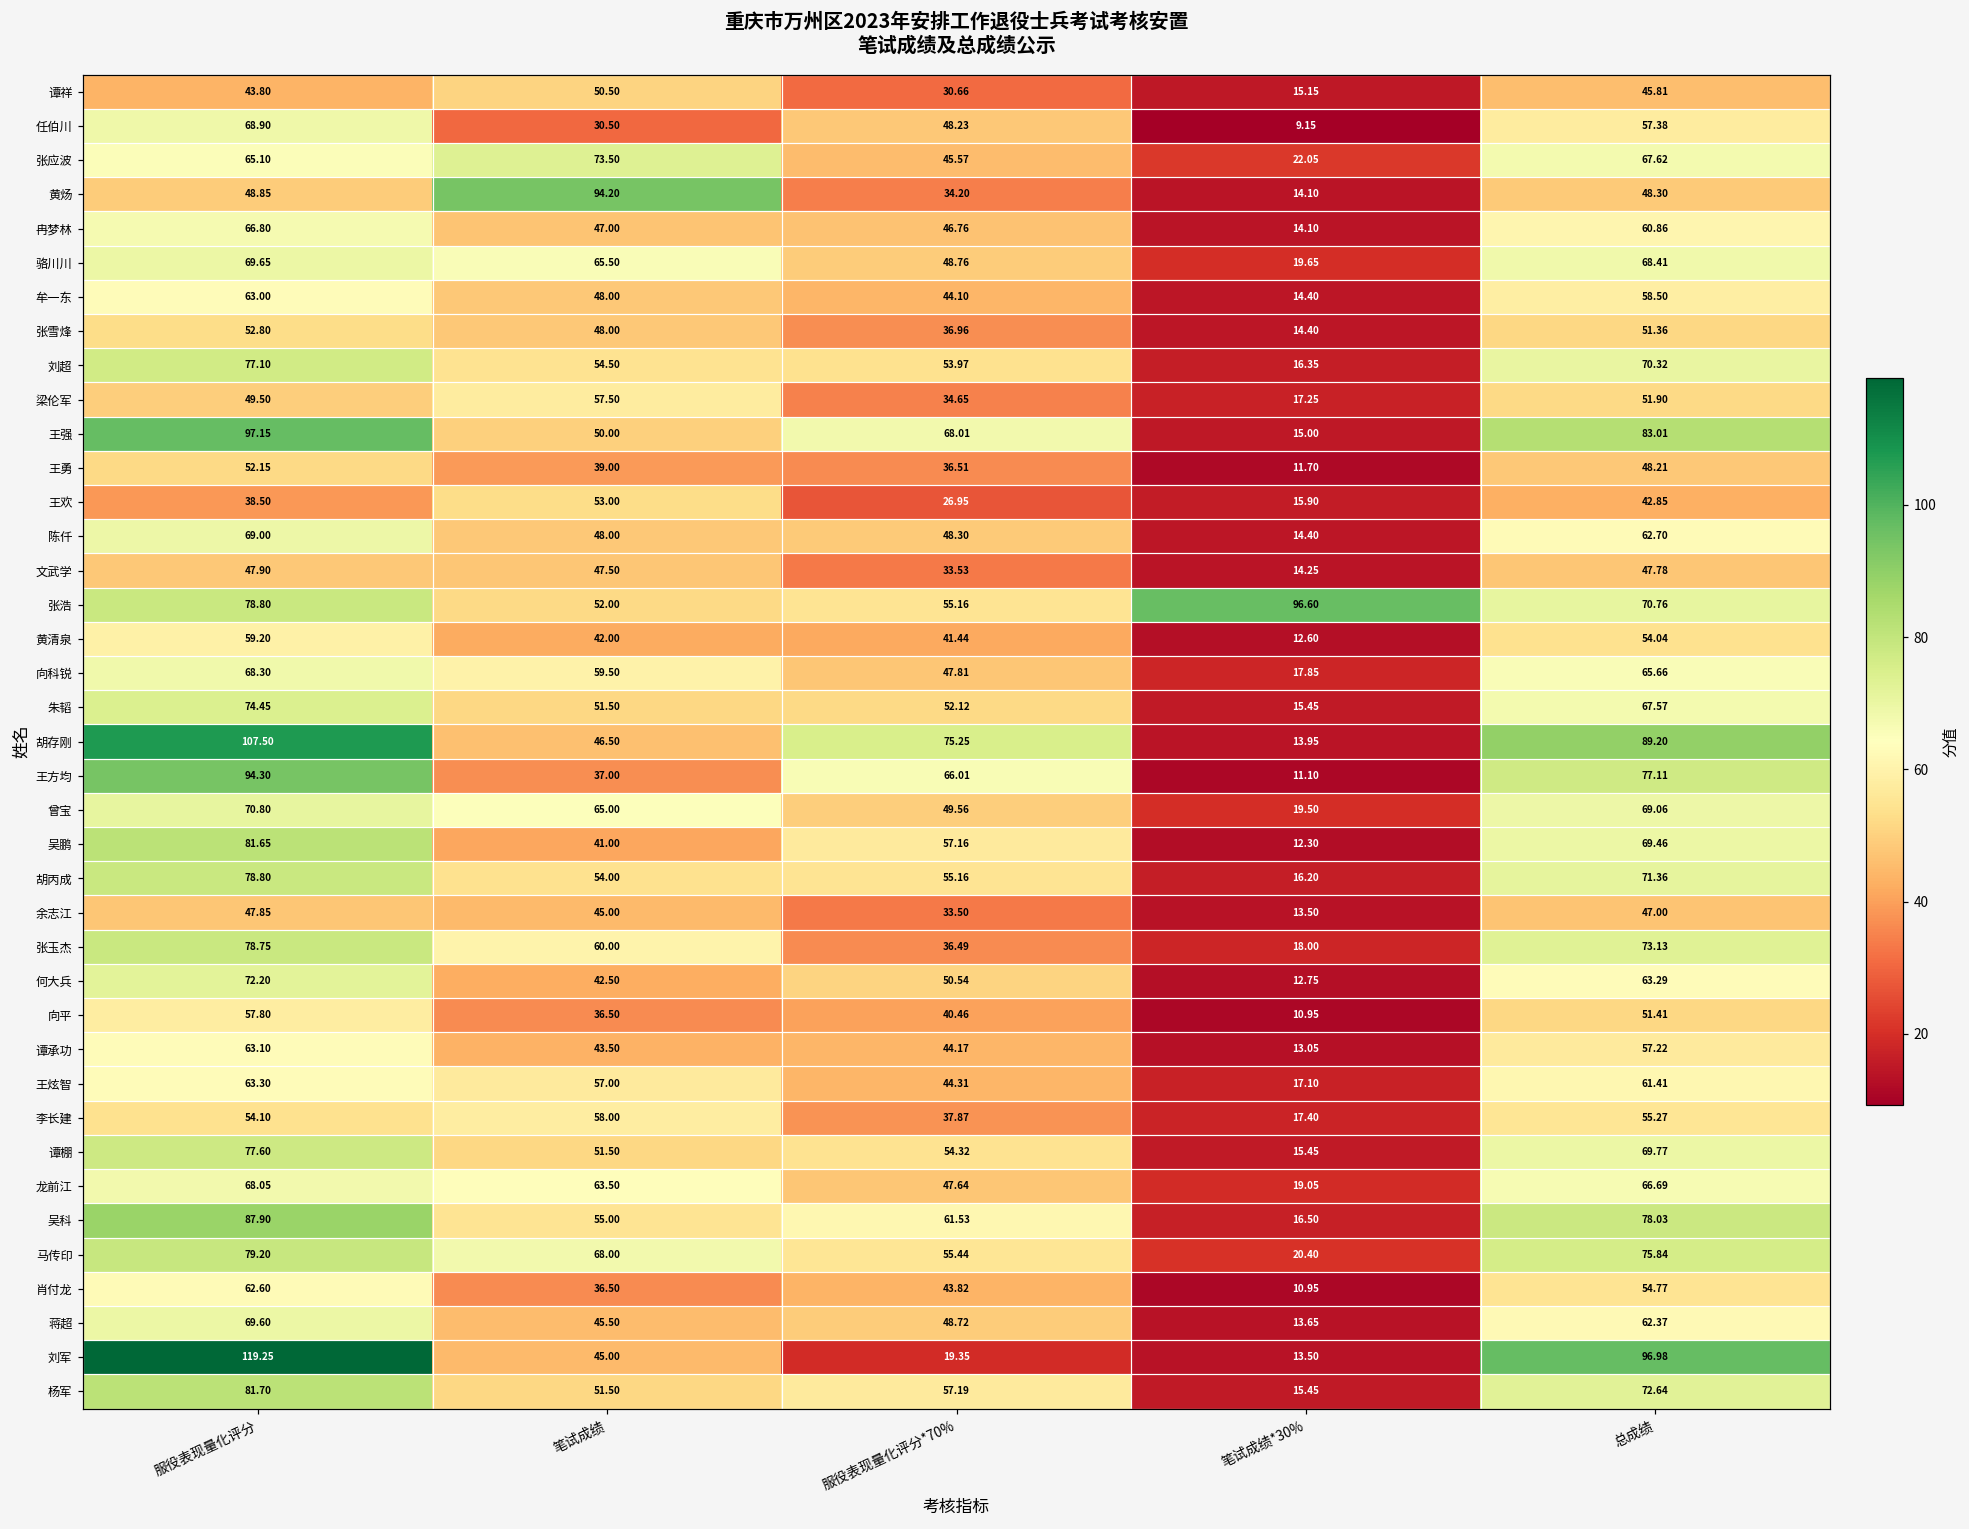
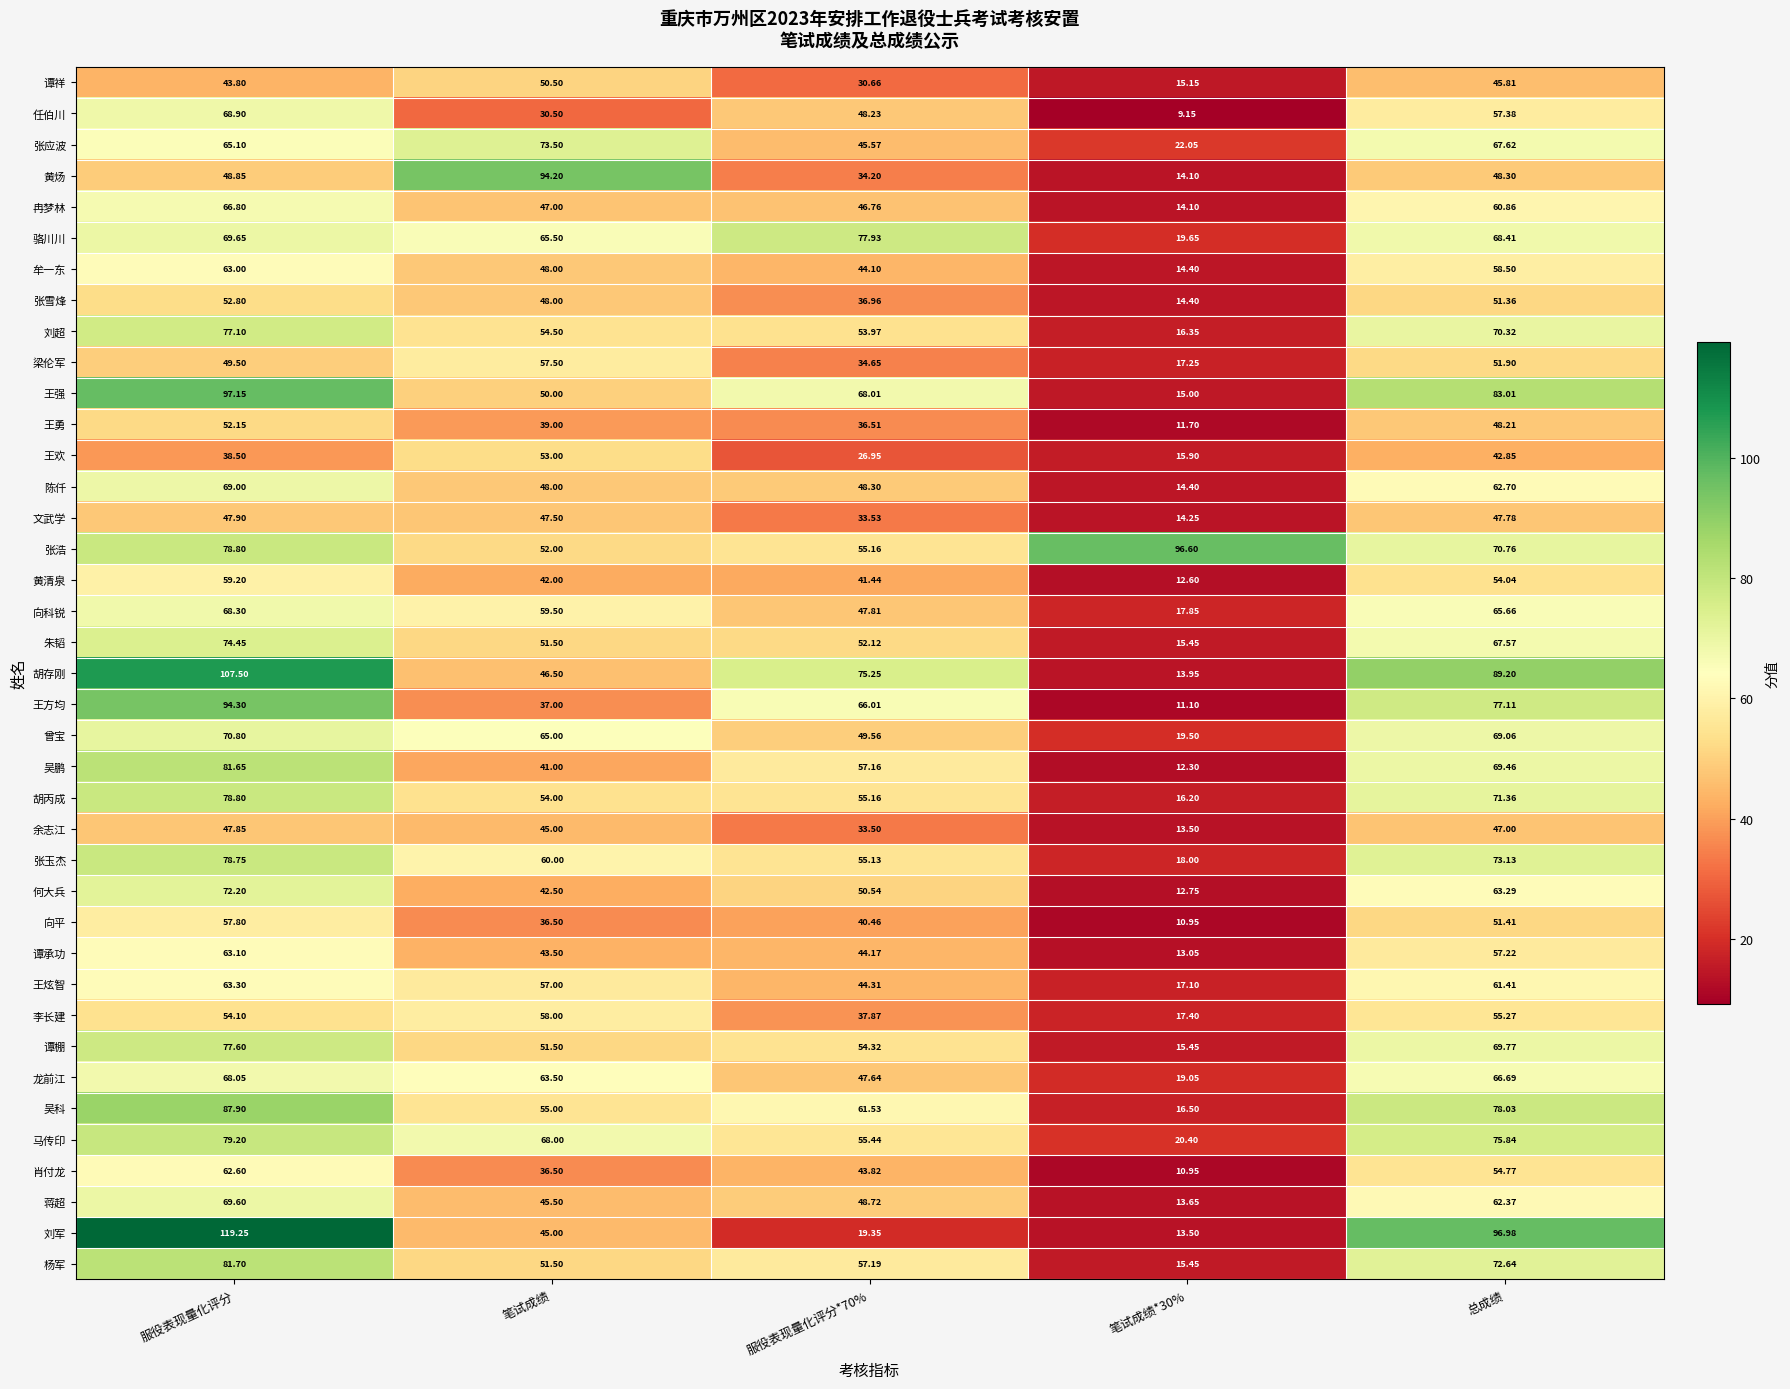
  {
    "谭祥": {
      "服役表现量化评分": 43.80,
      "笔试成绩": 50.50,
      "服役表现量化评分*70%": 30.66,
      "笔试成绩*30%": 15.15,
      "总成绩": 45.81
    },
    "任伯川": {
      "服役表现量化评分": 68.90,
      "笔试成绩": 30.50,
      "服役表现量化评分*70%": 48.23,
      "笔试成绩*30%": 9.15,
      "总成绩": 57.38
    },
    "张应波": {
      "服役表现量化评分": 65.10,
      "笔试成绩": 73.50,
      "服役表现量化评分*70%": 45.57,
      "笔试成绩*30%": 22.05,
      "总成绩": 67.62
    },
    "黄炀": {
      "服役表现量化评分": 48.85,
      "笔试成绩": 94.20,
      "服役表现量化评分*70%": 34.20,
      "笔试成绩*30%": 14.10,
      "总成绩": 48.30
    },
    "冉梦林": {
      "服役表现量化评分": 66.80,
      "笔试成绩": 47.00,
      "服役表现量化评分*70%": 46.76,
      "笔试成绩*30%": 14.10,
      "总成绩": 60.86
    },
    "骆川川": {
      "服役表现量化评分": 69.65,
      "笔试成绩": 65.50,
-     "服役表现量化评分*70%": 48.76,
+     "服役表现量化评分*70%": 77.93,
      "笔试成绩*30%": 19.65,
      "总成绩": 68.41
    },
    "牟一东": {
      "服役表现量化评分": 63.00,
      "笔试成绩": 48.00,
      "服役表现量化评分*70%": 44.10,
      "笔试成绩*30%": 14.40,
      "总成绩": 58.50
    },
    "张雪烽": {
      "服役表现量化评分": 52.80,
      "笔试成绩": 48.00,
      "服役表现量化评分*70%": 36.96,
      "笔试成绩*30%": 14.40,
      "总成绩": 51.36
    },
    "刘超": {
      "服役表现量化评分": 77.10,
      "笔试成绩": 54.50,
      "服役表现量化评分*70%": 53.97,
      "笔试成绩*30%": 16.35,
      "总成绩": 70.32
    },
    "梁伦军": {
      "服役表现量化评分": 49.50,
      "笔试成绩": 57.50,
      "服役表现量化评分*70%": 34.65,
      "笔试成绩*30%": 17.25,
      "总成绩": 51.90
    },
    "王强": {
      "服役表现量化评分": 97.15,
      "笔试成绩": 50.00,
      "服役表现量化评分*70%": 68.01,
      "笔试成绩*30%": 15.00,
      "总成绩": 83.01
    },
    "王勇": {
      "服役表现量化评分": 52.15,
      "笔试成绩": 39.00,
      "服役表现量化评分*70%": 36.51,
      "笔试成绩*30%": 11.70,
      "总成绩": 48.21
    },
    "王欢": {
      "服役表现量化评分": 38.50,
      "笔试成绩": 53.00,
      "服役表现量化评分*70%": 26.95,
      "笔试成绩*30%": 15.90,
      "总成绩": 42.85
    },
    "陈仟": {
      "服役表现量化评分": 69.00,
      "笔试成绩": 48.00,
      "服役表现量化评分*70%": 48.30,
      "笔试成绩*30%": 14.40,
      "总成绩": 62.70
    },
    "文武学": {
      "服役表现量化评分": 47.90,
      "笔试成绩": 47.50,
      "服役表现量化评分*70%": 33.53,
      "笔试成绩*30%": 14.25,
      "总成绩": 47.78
    },
    "张浩": {
      "服役表现量化评分": 78.80,
      "笔试成绩": 52.00,
      "服役表现量化评分*70%": 55.16,
      "笔试成绩*30%": 96.60,
      "总成绩": 70.76
    },
    "黄清泉": {
      "服役表现量化评分": 59.20,
      "笔试成绩": 42.00,
      "服役表现量化评分*70%": 41.44,
      "笔试成绩*30%": 12.60,
      "总成绩": 54.04
    },
    "向科锐": {
      "服役表现量化评分": 68.30,
      "笔试成绩": 59.50,
      "服役表现量化评分*70%": 47.81,
      "笔试成绩*30%": 17.85,
      "总成绩": 65.66
    },
    "朱韬": {
      "服役表现量化评分": 74.45,
      "笔试成绩": 51.50,
      "服役表现量化评分*70%": 52.12,
      "笔试成绩*30%": 15.45,
      "总成绩": 67.57
    },
    "胡存刚": {
      "服役表现量化评分": 107.50,
      "笔试成绩": 46.50,
      "服役表现量化评分*70%": 75.25,
      "笔试成绩*30%": 13.95,
      "总成绩": 89.20
    },
    "王方均": {
      "服役表现量化评分": 94.30,
      "笔试成绩": 37.00,
      "服役表现量化评分*70%": 66.01,
      "笔试成绩*30%": 11.10,
      "总成绩": 77.11
    },
    "曾宝": {
      "服役表现量化评分": 70.80,
      "笔试成绩": 65.00,
      "服役表现量化评分*70%": 49.56,
      "笔试成绩*30%": 19.50,
      "总成绩": 69.06
    },
    "吴鹏": {
      "服役表现量化评分": 81.65,
      "笔试成绩": 41.00,
      "服役表现量化评分*70%": 57.16,
      "笔试成绩*30%": 12.30,
      "总成绩": 69.46
    },
    "胡丙成": {
      "服役表现量化评分": 78.80,
      "笔试成绩": 54.00,
      "服役表现量化评分*70%": 55.16,
      "笔试成绩*30%": 16.20,
      "总成绩": 71.36
    },
    "余志江": {
      "服役表现量化评分": 47.85,
      "笔试成绩": 45.00,
      "服役表现量化评分*70%": 33.50,
      "笔试成绩*30%": 13.50,
      "总成绩": 47.00
    },
    "张玉杰": {
      "服役表现量化评分": 78.75,
      "笔试成绩": 60.00,
-     "服役表现量化评分*70%": 36.49,
+     "服役表现量化评分*70%": 55.13,
      "笔试成绩*30%": 18.00,
      "总成绩": 73.13
    },
    "何大兵": {
      "服役表现量化评分": 72.20,
      "笔试成绩": 42.50,
      "服役表现量化评分*70%": 50.54,
      "笔试成绩*30%": 12.75,
      "总成绩": 63.29
    },
    "向平": {
      "服役表现量化评分": 57.80,
      "笔试成绩": 36.50,
      "服役表现量化评分*70%": 40.46,
      "笔试成绩*30%": 10.95,
      "总成绩": 51.41
    },
    "谭承功": {
      "服役表现量化评分": 63.10,
      "笔试成绩": 43.50,
      "服役表现量化评分*70%": 44.17,
      "笔试成绩*30%": 13.05,
      "总成绩": 57.22
    },
    "王炫智": {
      "服役表现量化评分": 63.30,
      "笔试成绩": 57.00,
      "服役表现量化评分*70%": 44.31,
      "笔试成绩*30%": 17.10,
      "总成绩": 61.41
    },
    "李长建": {
      "服役表现量化评分": 54.10,
      "笔试成绩": 58.00,
      "服役表现量化评分*70%": 37.87,
      "笔试成绩*30%": 17.40,
      "总成绩": 55.27
    },
    "谭棚": {
      "服役表现量化评分": 77.60,
      "笔试成绩": 51.50,
      "服役表现量化评分*70%": 54.32,
      "笔试成绩*30%": 15.45,
      "总成绩": 69.77
    },
    "龙前江": {
      "服役表现量化评分": 68.05,
      "笔试成绩": 63.50,
      "服役表现量化评分*70%": 47.64,
      "笔试成绩*30%": 19.05,
      "总成绩": 66.69
    },
    "吴科": {
      "服役表现量化评分": 87.90,
      "笔试成绩": 55.00,
      "服役表现量化评分*70%": 61.53,
      "笔试成绩*30%": 16.50,
      "总成绩": 78.03
    },
    "马传印": {
      "服役表现量化评分": 79.20,
      "笔试成绩": 68.00,
      "服役表现量化评分*70%": 55.44,
      "笔试成绩*30%": 20.40,
      "总成绩": 75.84
    },
    "肖付龙": {
      "服役表现量化评分": 62.60,
      "笔试成绩": 36.50,
      "服役表现量化评分*70%": 43.82,
      "笔试成绩*30%": 10.95,
      "总成绩": 54.77
    },
    "蒋超": {
      "服役表现量化评分": 69.60,
      "笔试成绩": 45.50,
      "服役表现量化评分*70%": 48.72,
      "笔试成绩*30%": 13.65,
      "总成绩": 62.37
    },
    "刘军": {
      "服役表现量化评分": 119.25,
      "笔试成绩": 45.00,
      "服役表现量化评分*70%": 19.35,
      "笔试成绩*30%": 13.50,
      "总成绩": 96.98
    },
    "杨军": {
      "服役表现量化评分": 81.70,
      "笔试成绩": 51.50,
      "服役表现量化评分*70%": 57.19,
      "笔试成绩*30%": 15.45,
      "总成绩": 72.64
    }
  }
